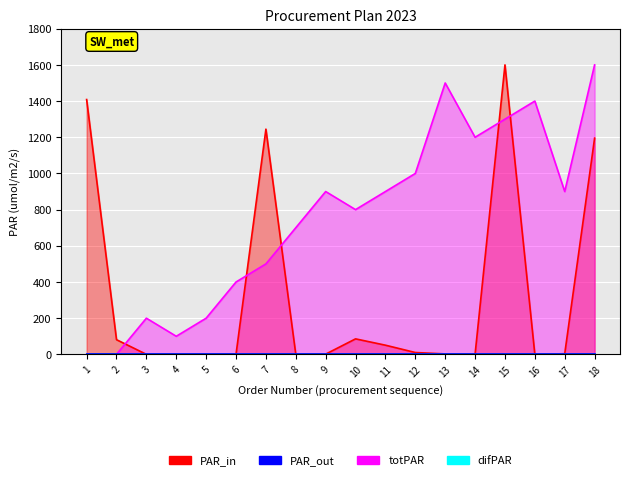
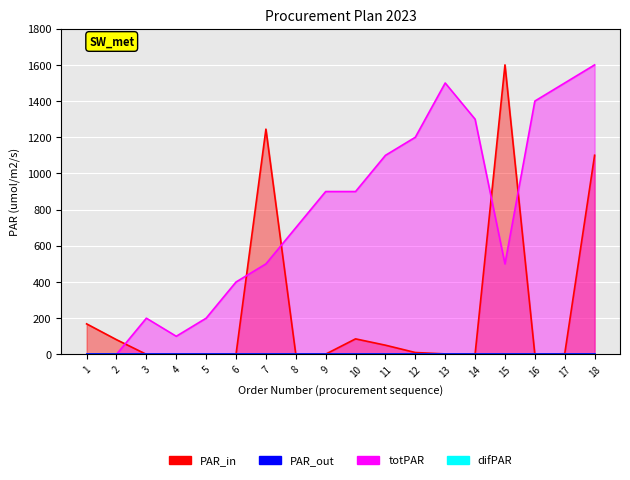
  {
    "PAR_in": {
-     "1": 1410,
+     "1": 170,
      "2": 80,
      "7": 1240,
      "10": 90,
      "11": 50,
      "15": 1600,
-     "18": 1200
+     "18": 1100
    },
    "totPAR": {
      "3": 200,
      "4": 100,
      "5": 200,
      "6": 400,
      "7": 500,
      "8": 700,
      "9": 900,
-     "10": 800,
-     "11": 900,
-     "12": 1000,
+     "10": 900,
+     "11": 1100,
+     "12": 1200,
      "13": 1500,
-     "14": 1200,
-     "15": 1300,
+     "14": 1300,
+     "15": 500,
      "16": 1400,
-     "17": 900,
+     "17": 1500,
      "18": 1600
    },
    "PAR_out": {
      "7": 0,
      "10": 0,
      "11": 0,
      "15": 0,
      "18": 0
    }
  }
